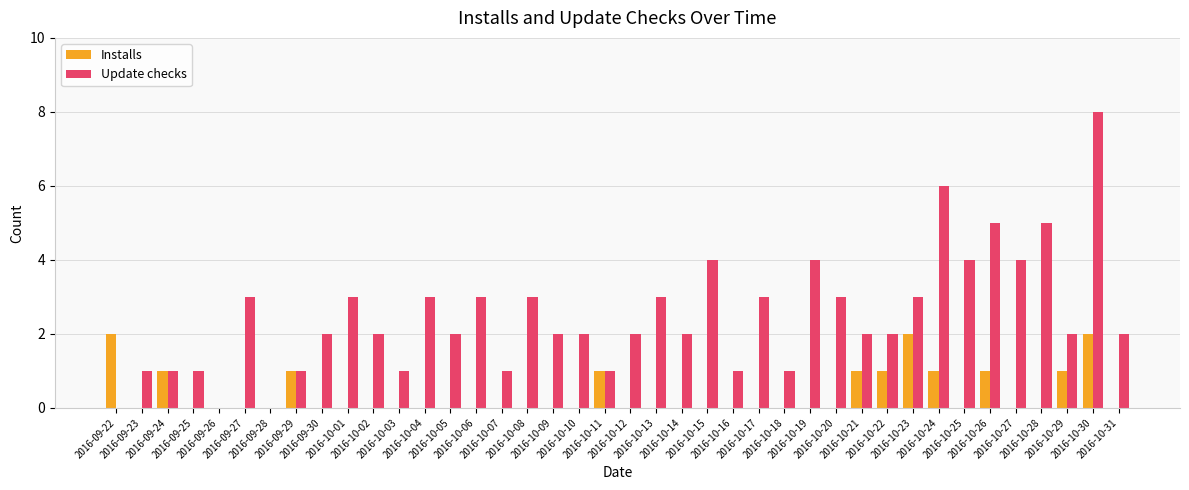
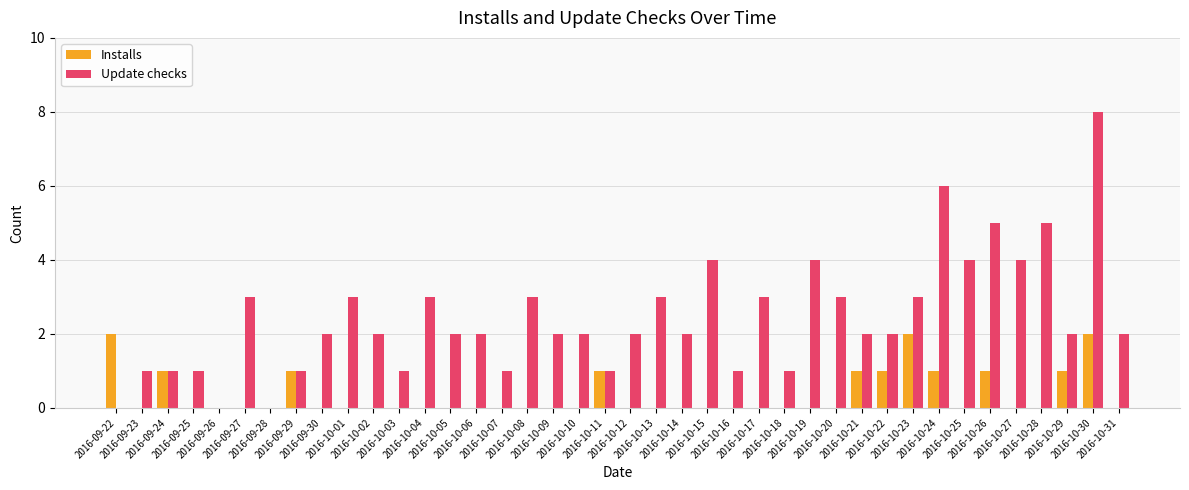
  {
    "Installs": {
      "2016-09-22": 2,
      "2016-09-23": 0,
      "2016-09-24": 1,
      "2016-09-25": 0,
      "2016-09-26": 0,
      "2016-09-27": 0,
      "2016-09-28": 0,
      "2016-09-29": 1,
      "2016-09-30": 0,
      "2016-10-01": 0,
      "2016-10-02": 0,
      "2016-10-03": 0,
      "2016-10-04": 0,
      "2016-10-05": 0,
      "2016-10-06": 0,
      "2016-10-07": 0,
      "2016-10-08": 0,
      "2016-10-09": 0,
      "2016-10-10": 0,
      "2016-10-11": 1,
      "2016-10-12": 0,
      "2016-10-13": 0,
      "2016-10-14": 0,
      "2016-10-15": 0,
      "2016-10-16": 0,
      "2016-10-17": 0,
      "2016-10-18": 0,
      "2016-10-19": 0,
      "2016-10-20": 0,
      "2016-10-21": 1,
      "2016-10-22": 1,
      "2016-10-23": 2,
      "2016-10-24": 1,
      "2016-10-25": 0,
      "2016-10-26": 1,
      "2016-10-27": 0,
      "2016-10-28": 0,
      "2016-10-29": 1,
      "2016-10-30": 2,
      "2016-10-31": 0
    },
    "Update checks": {
      "2016-09-22": 0,
      "2016-09-23": 1,
      "2016-09-24": 1,
      "2016-09-25": 1,
      "2016-09-26": 0,
      "2016-09-27": 3,
      "2016-09-28": 0,
      "2016-09-29": 1,
      "2016-09-30": 2,
      "2016-10-01": 3,
      "2016-10-02": 2,
      "2016-10-03": 1,
      "2016-10-04": 3,
      "2016-10-05": 2,
-     "2016-10-06": 3,
+     "2016-10-06": 2,
      "2016-10-07": 1,
      "2016-10-08": 3,
      "2016-10-09": 2,
      "2016-10-10": 2,
      "2016-10-11": 1,
      "2016-10-12": 2,
      "2016-10-13": 3,
      "2016-10-14": 2,
      "2016-10-15": 4,
      "2016-10-16": 1,
      "2016-10-17": 3,
      "2016-10-18": 1,
      "2016-10-19": 4,
      "2016-10-20": 3,
      "2016-10-21": 2,
      "2016-10-22": 2,
      "2016-10-23": 3,
      "2016-10-24": 6,
      "2016-10-25": 4,
      "2016-10-26": 5,
      "2016-10-27": 4,
      "2016-10-28": 5,
      "2016-10-29": 2,
      "2016-10-30": 8,
      "2016-10-31": 2
    }
  }
